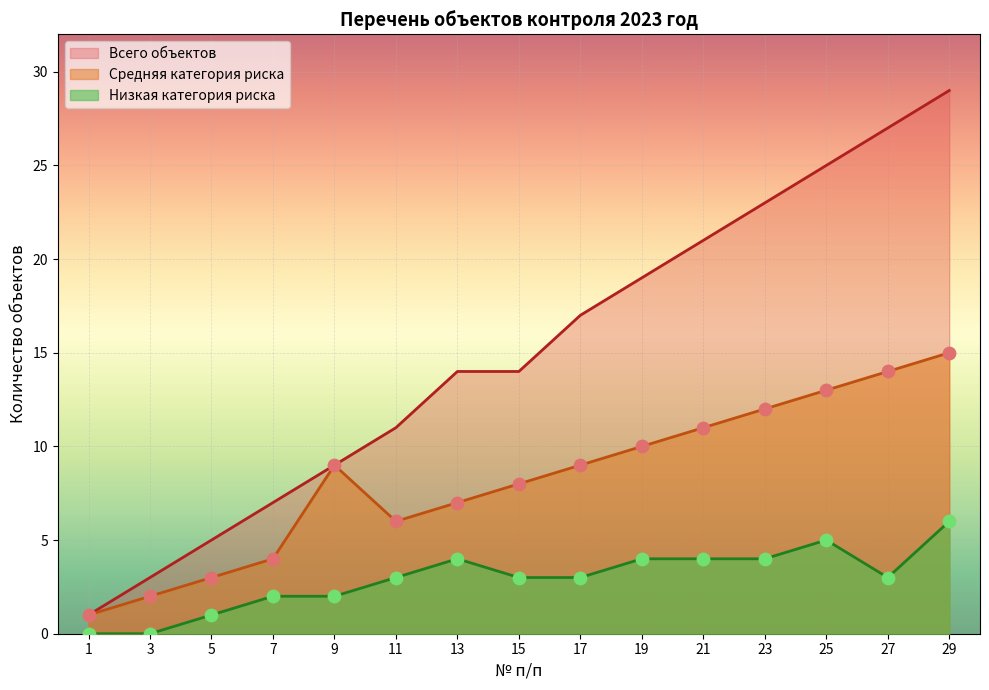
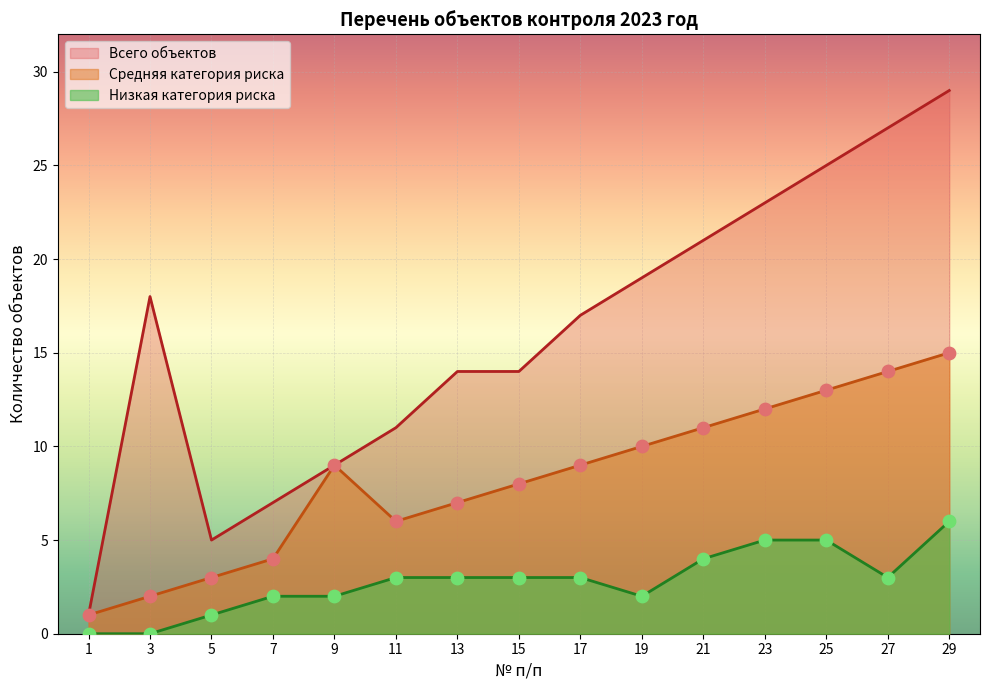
  {
    "Всего объектов": {
-     "3": 3,
+     "3": 18,
      "5": 5,
      "7": 7,
      "11": 11,
      "13": 14,
      "15": 14,
      "17": 17,
      "19": 19,
      "21": 21,
      "23": 23,
      "25": 25,
      "27": 27,
      "29": 29
    },
    "Средняя категория риска": {
      "3": 2,
      "5": 3,
      "7": 4,
      "11": 6,
      "13": 7,
      "15": 8,
      "17": 9,
      "19": 10,
      "21": 11,
      "23": 12,
      "25": 13,
      "27": 14,
      "29": 15
    },
    "Низкая категория риска": {
      "1": 0,
      "3": 0,
      "5": 1,
      "7": 2,
      "9": 2,
      "11": 3,
-     "13": 4,
+     "13": 3,
      "15": 3,
      "17": 3,
-     "19": 4,
+     "19": 2,
      "21": 4,
-     "23": 4,
+     "23": 5,
      "25": 5,
      "27": 3,
      "29": 6
    }
  }
